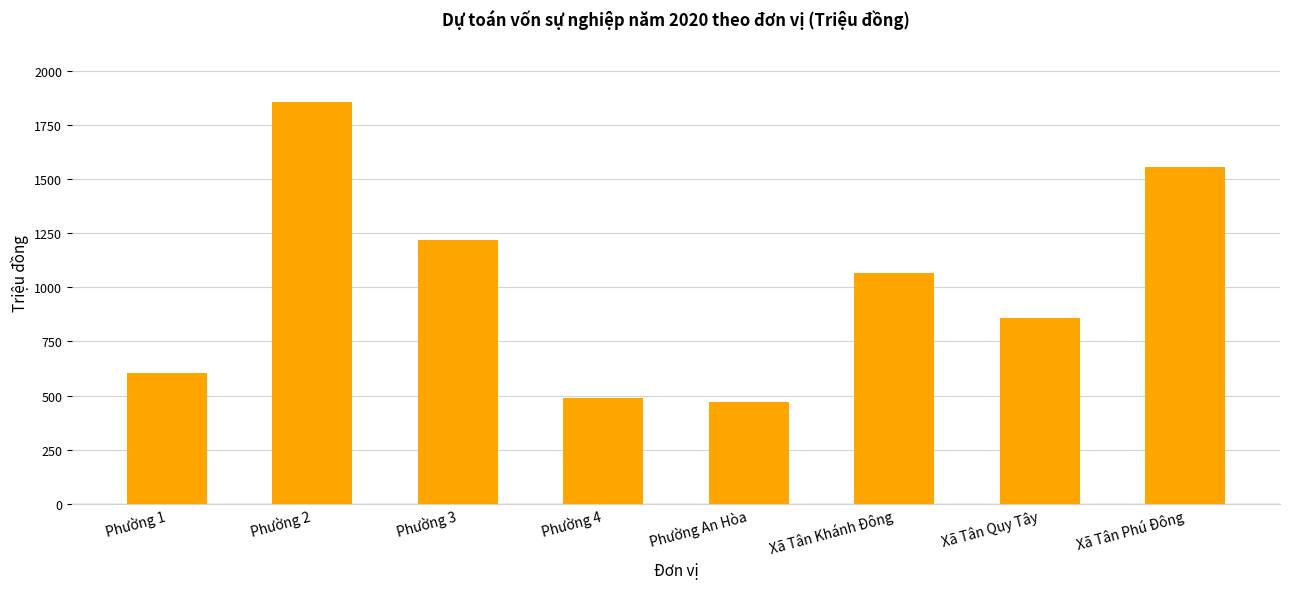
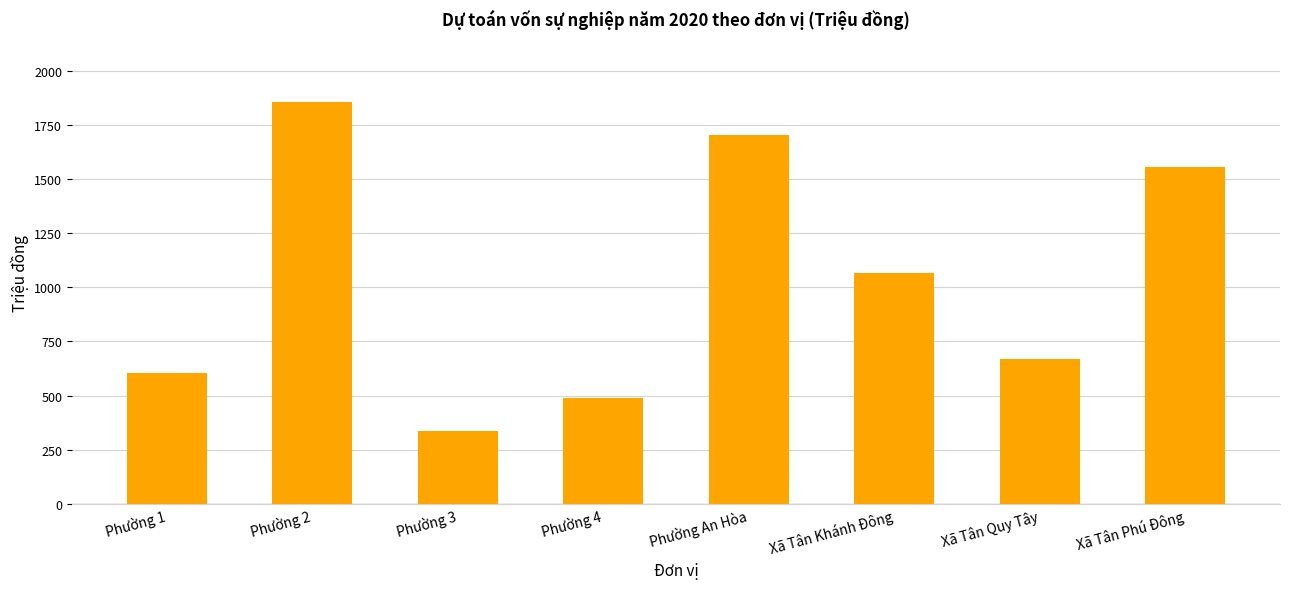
  {
    "Phường 1": 610,
    "Phường 2": 1860,
-   "Phường 3": 1220,
+   "Phường 3": 340,
    "Phường 4": 490,
-   "Phường An Hòa": 470,
+   "Phường An Hòa": 1700,
    "Xã Tân Khánh Đông": 1070,
-   "Xã Tân Quy Tây": 860,
+   "Xã Tân Quy Tây": 670,
    "Xã Tân Phú Đông": 1550
  }
